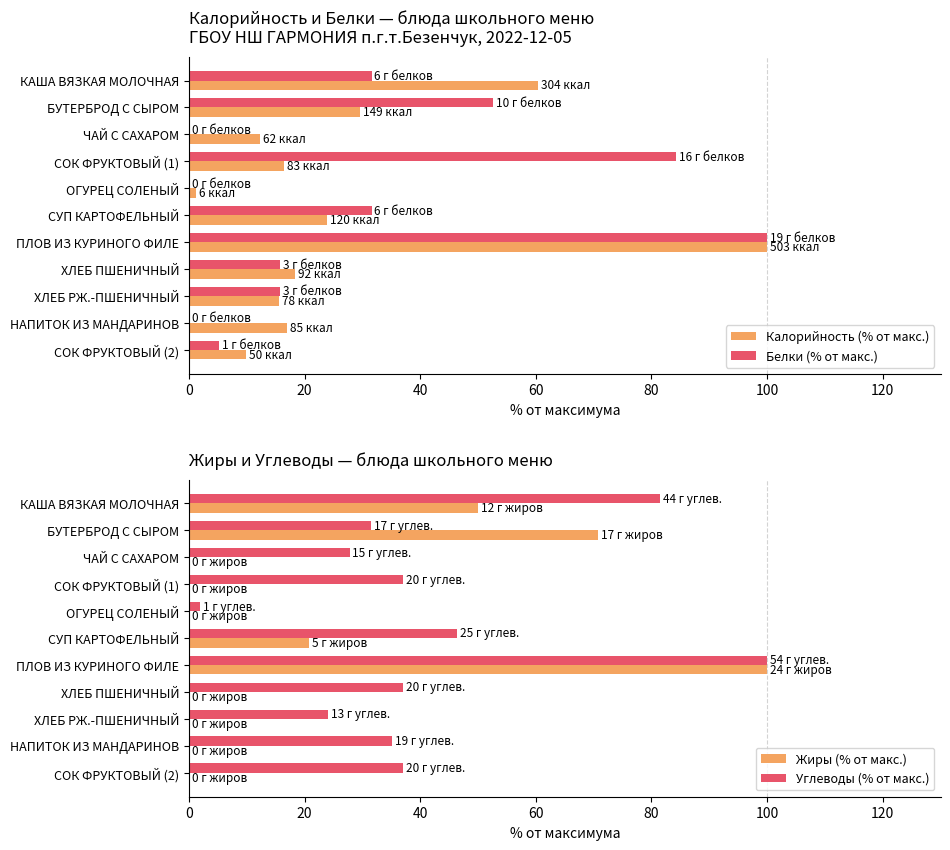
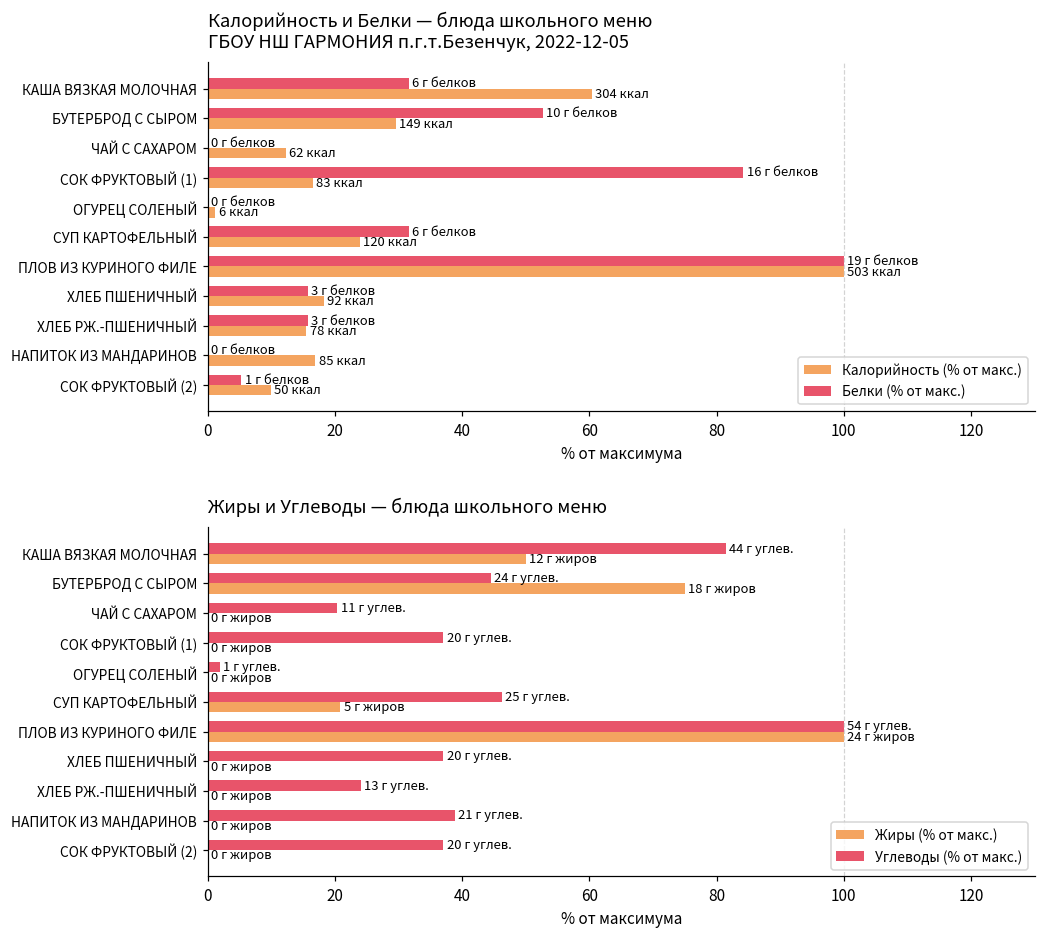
  {
    "Калорийность и Белки — блюда школьного меню ГБОУ НШ ГАРМОНИЯ п.г.т.Безенчук, 2022-12-05": {
      "Белки (% от макс.)": {
        "ЧАЙ С САХАРОМ": 0,
        "НАПИТОК ИЗ МАНДАРИНОВ": 0
      }
    },
    "Жиры и Углеводы — блюда школьного меню": {
      "Жиры (% от макс.)": {
-       "БУТЕРБРОД С СЫРОМ": 17,
+       "БУТЕРБРОД С СЫРОМ": 18,
        "ЧАЙ С САХАРОМ": 0,
        "СОК ФРУКТОВЫЙ (1)": 0,
        "ХЛЕБ ПШЕНИЧНЫЙ": 0,
        "ХЛЕБ РЖ.-ПШЕНИЧНЫЙ": 0,
        "НАПИТОК ИЗ МАНДАРИНОВ": 0,
        "СОК ФРУКТОВЫЙ (2)": 0
      },
      "Углеводы (% от макс.)": {
-       "БУТЕРБРОД С СЫРОМ": 17,
-       "ЧАЙ С САХАРОМ": 15,
-       "НАПИТОК ИЗ МАНДАРИНОВ": 19
+       "БУТЕРБРОД С СЫРОМ": 24,
+       "ЧАЙ С САХАРОМ": 11,
+       "НАПИТОК ИЗ МАНДАРИНОВ": 21
      }
    }
  }
